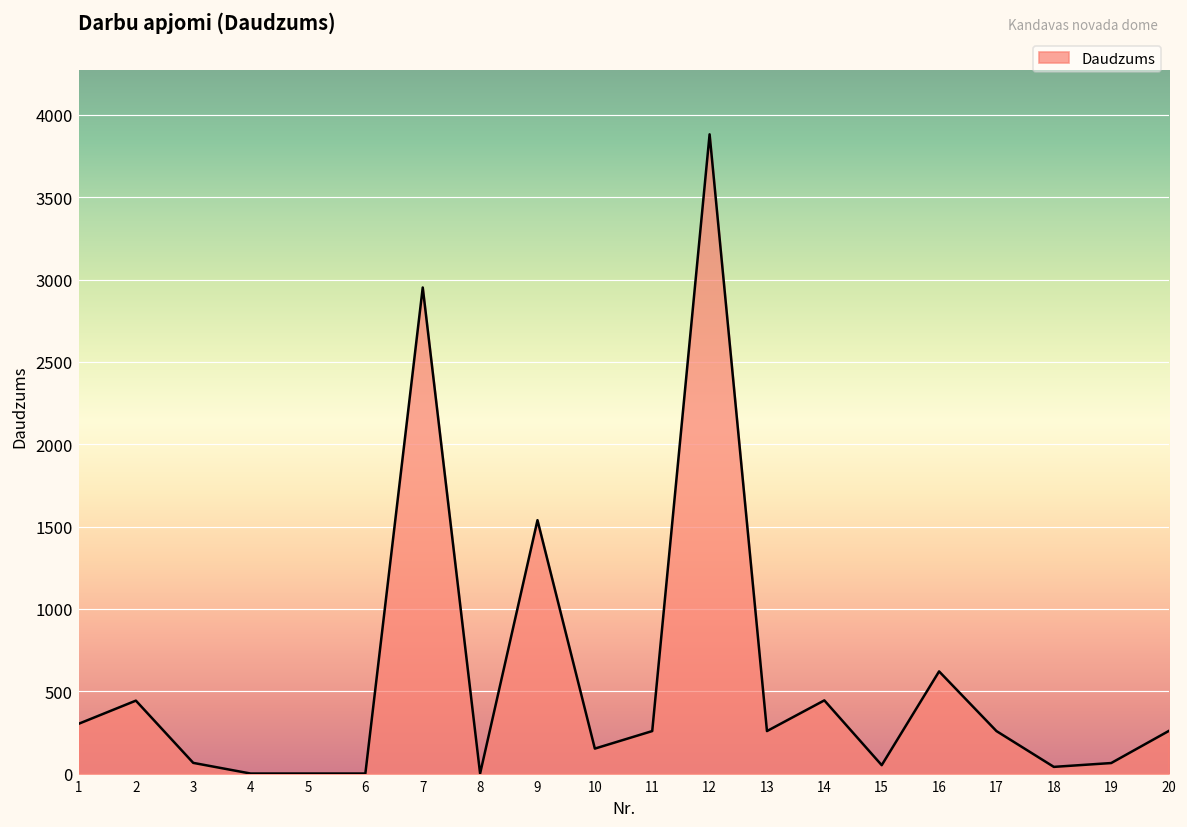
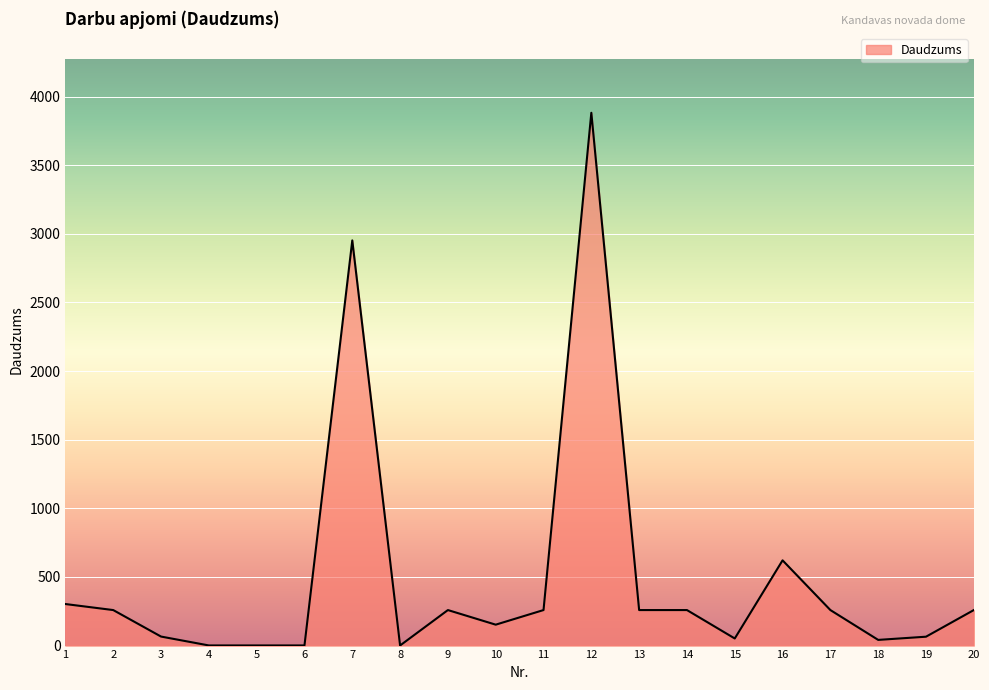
  {
    "1": 300,
-   "2": 440,
+   "2": 260,
    "3": 70,
    "4": 0,
    "5": 0,
    "6": 0,
    "7": 2950,
    "8": 0,
-   "9": 1540,
+   "9": 260,
    "10": 150,
    "11": 260,
    "12": 3880,
    "13": 260,
-   "14": 450,
+   "14": 260,
    "15": 50,
    "16": 620,
    "17": 260,
    "18": 40,
    "19": 60,
    "20": 260
  }
